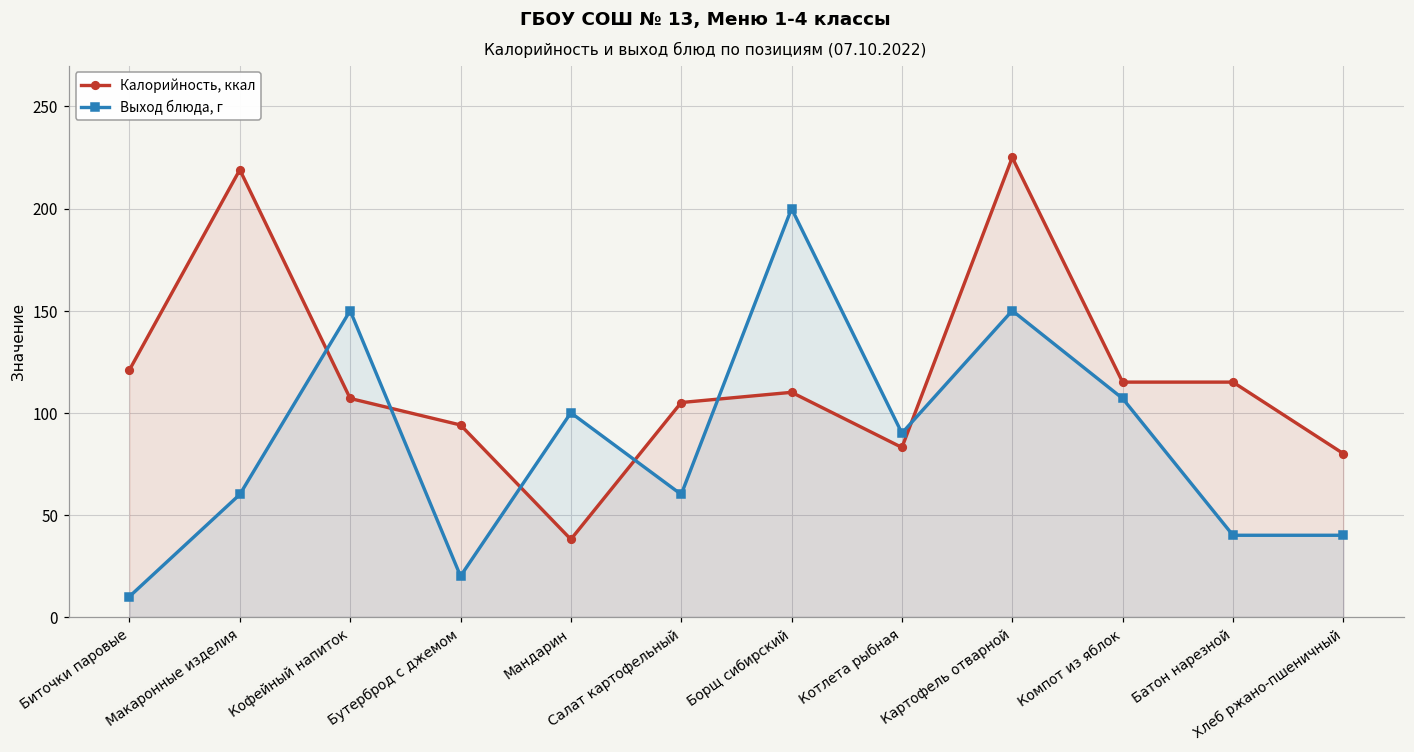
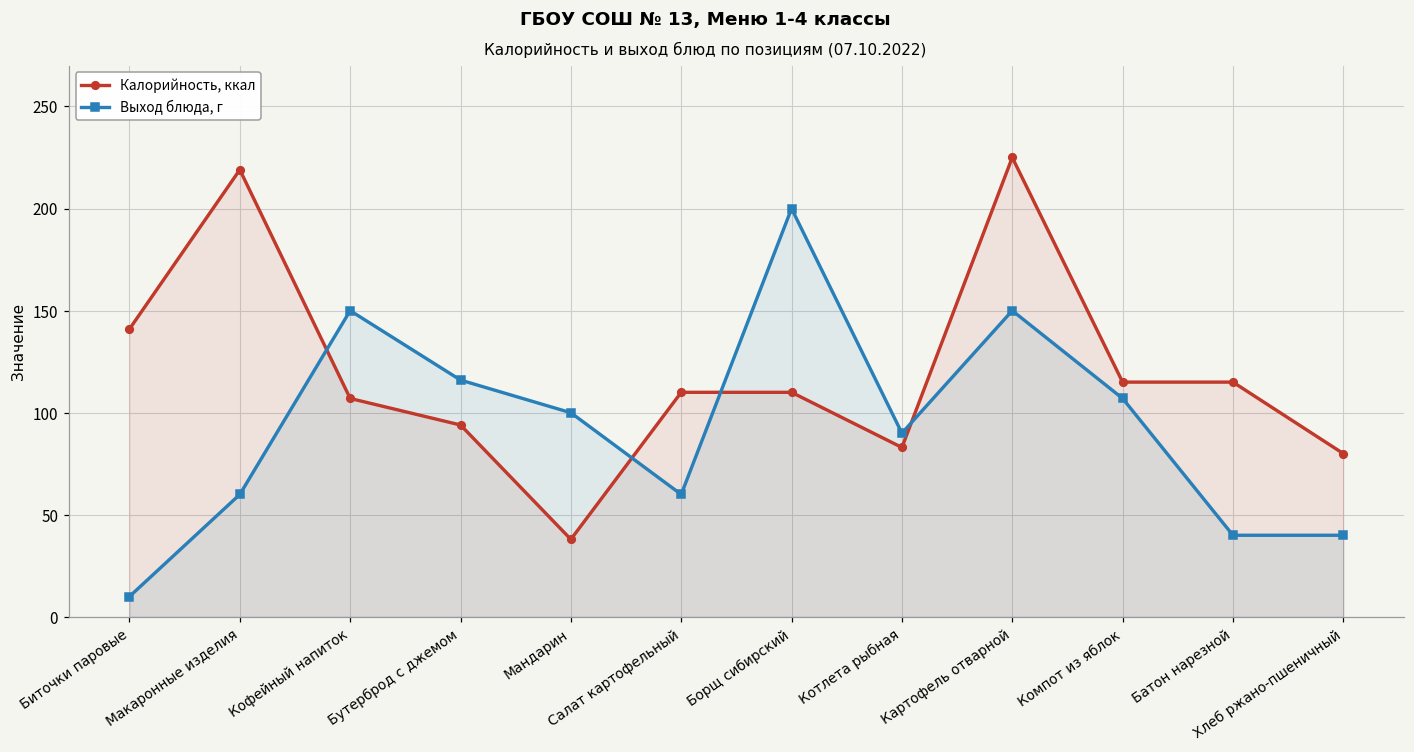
  {
    "Калорийность, ккал": {
-     "Биточки паровые": 121,
+     "Биточки паровые": 141,
      "Макаронные изделия": 219,
      "Кофейный напиток": 107,
      "Бутерброд с джемом": 94,
      "Мандарин": 38,
-     "Салат картофельный": 105,
+     "Салат картофельный": 110,
      "Борщ сибирский": 110,
      "Котлета рыбная": 83,
      "Картофель отварной": 225,
      "Компот из яблок": 115,
      "Батон нарезной": 115,
      "Хлеб ржано-пшеничный": 80
    },
    "Выход блюда, г": {
      "Биточки паровые": 10,
      "Макаронные изделия": 60,
      "Кофейный напиток": 150,
-     "Бутерброд с джемом": 20,
+     "Бутерброд с джемом": 116,
      "Мандарин": 100,
      "Салат картофельный": 60,
      "Борщ сибирский": 200,
      "Котлета рыбная": 90,
      "Картофель отварной": 150,
      "Компот из яблок": 107,
      "Батон нарезной": 40,
      "Хлеб ржано-пшеничный": 40
    }
  }
